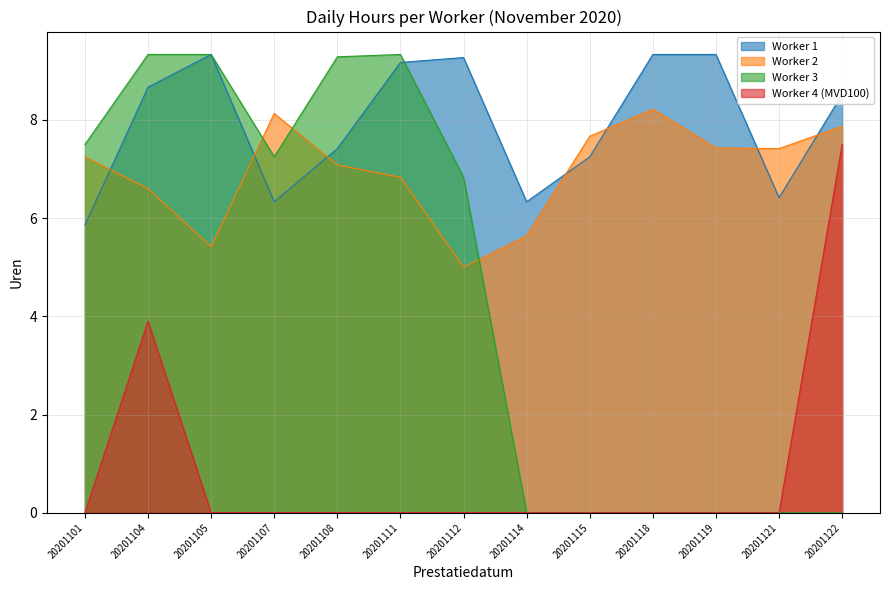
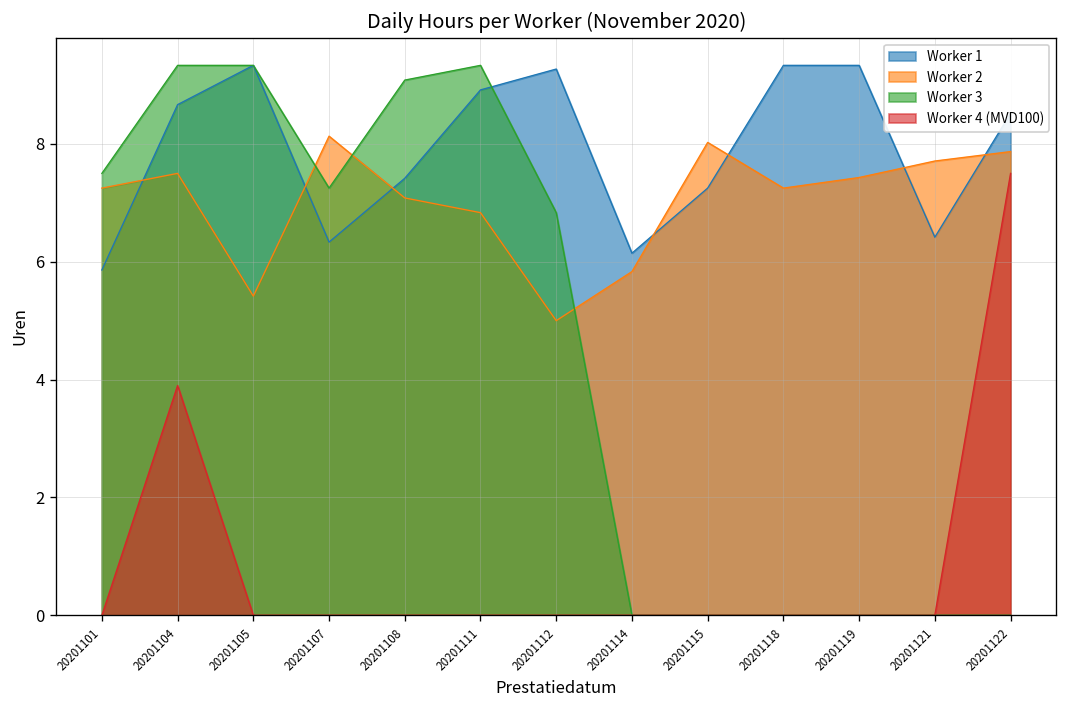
  {
    "Worker 1": {
      "20201101": 5.9,
      "20201104": 8.7,
      "20201107": 6.3,
      "20201108": 7.4,
-     "20201111": 9.2,
+     "20201111": 8.9,
      "20201112": 9.3,
-     "20201114": 6.3,
+     "20201114": 6.1,
      "20201115": 7.3,
      "20201118": 9.3,
      "20201119": 9.3,
      "20201121": 6.4
    },
    "Worker 2": {
      "20201101": 7.3,
-     "20201104": 6.6,
+     "20201104": 7.5,
      "20201105": 5.4,
      "20201107": 8.1,
      "20201108": 7.1,
      "20201111": 6.8,
      "20201112": 5.0,
-     "20201114": 5.6,
-     "20201115": 7.7,
-     "20201118": 8.2,
+     "20201114": 5.8,
+     "20201115": 8.0,
+     "20201118": 7.3,
      "20201119": 7.4,
-     "20201121": 7.4,
+     "20201121": 7.7,
      "20201122": 7.9
    },
    "Worker 3": {
      "20201101": 7.5,
      "20201104": 9.3,
      "20201107": 7.3,
-     "20201108": 9.3,
+     "20201108": 9.1,
      "20201111": 9.3,
      "20201112": 6.8,
      "20201122": 0.0
    },
    "Worker 4 (MVD100)": {
      "20201101": 0.0,
      "20201104": 3.9,
      "20201105": 0.0,
      "20201107": 0.0,
      "20201108": 0.0,
      "20201111": 0.0,
      "20201112": 0.0,
      "20201122": 7.5
    }
  }
